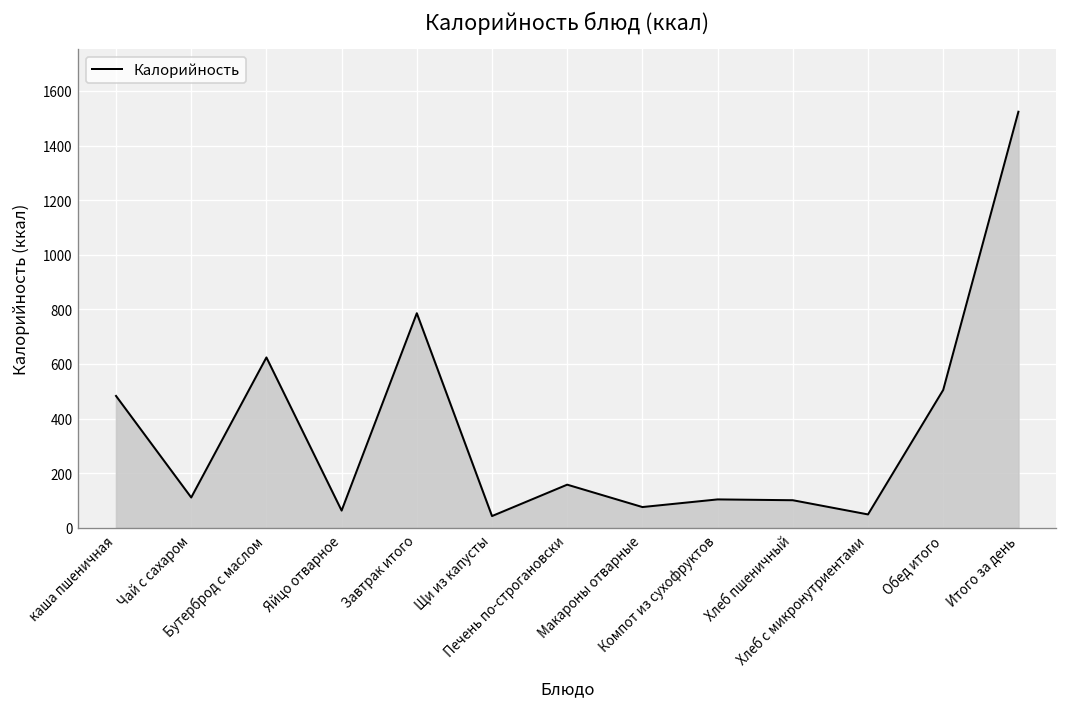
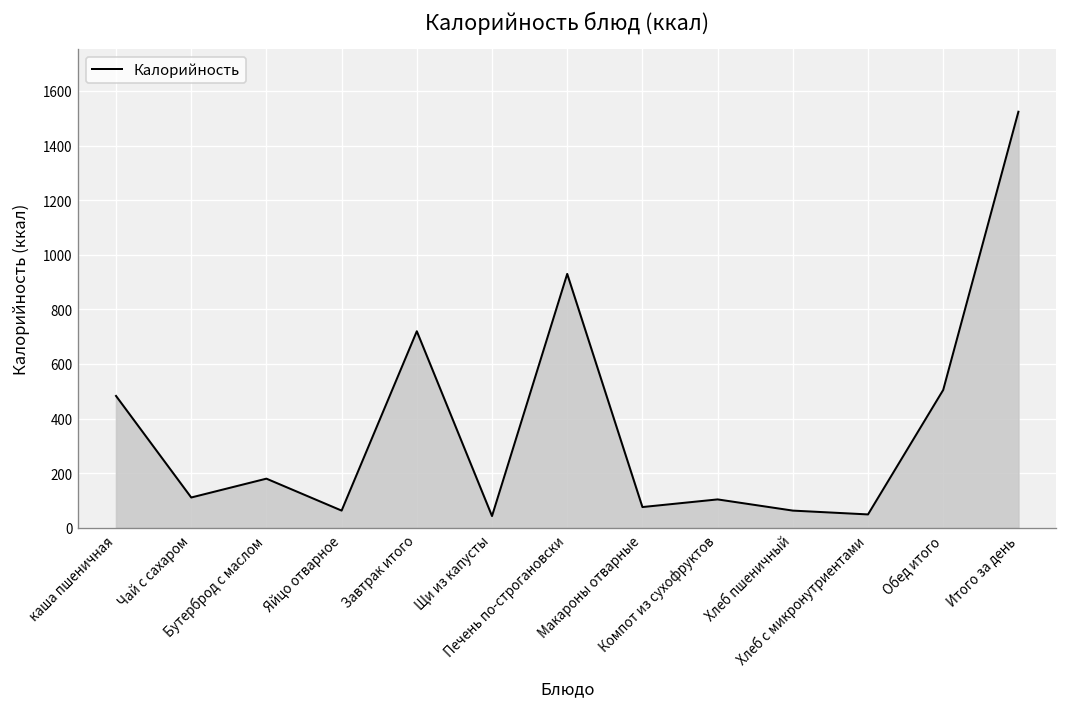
  {
    "каша пшеничная": 480,
    "Чай с сахаром": 110,
-   "Бутерброд с маслом": 620,
+   "Бутерброд с маслом": 180,
    "Яйцо отварное": 60,
-   "Завтрак итого": 790,
+   "Завтрак итого": 720,
    "Щи из капусты": 40,
-   "Печень по-строгановски": 160,
+   "Печень по-строгановски": 930,
    "Макароны отварные": 80,
    "Компот из сухофруктов": 100,
-   "Хлеб пшеничный": 100,
+   "Хлеб пшеничный": 60,
    "Хлеб с микронутриентами": 50,
    "Обед итого": 510,
    "Итого за день": 1520
  }
